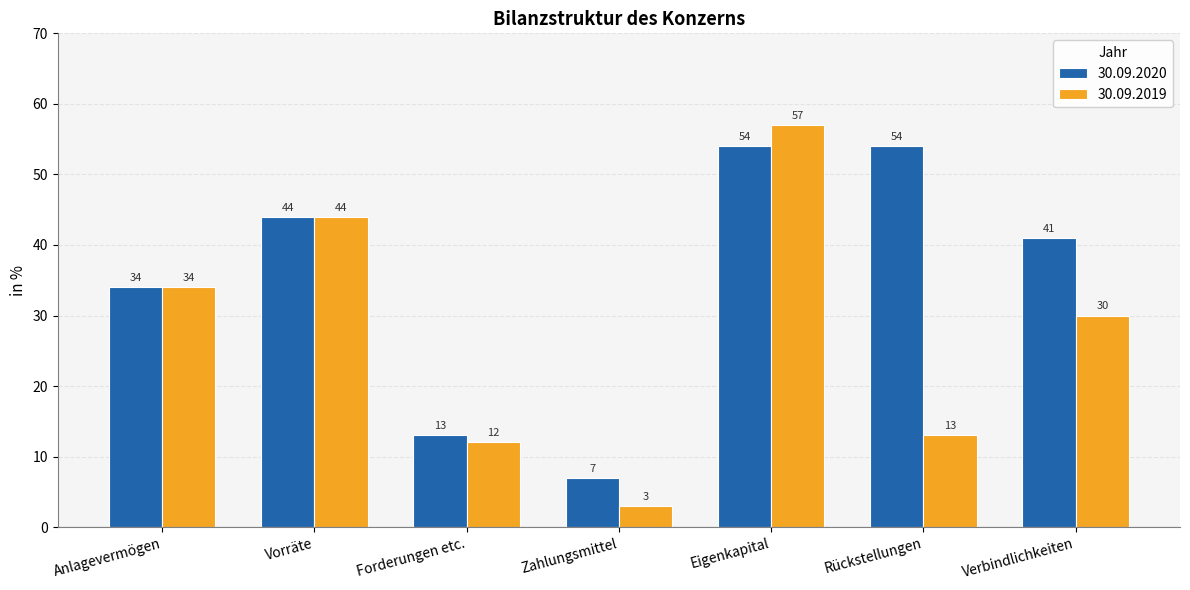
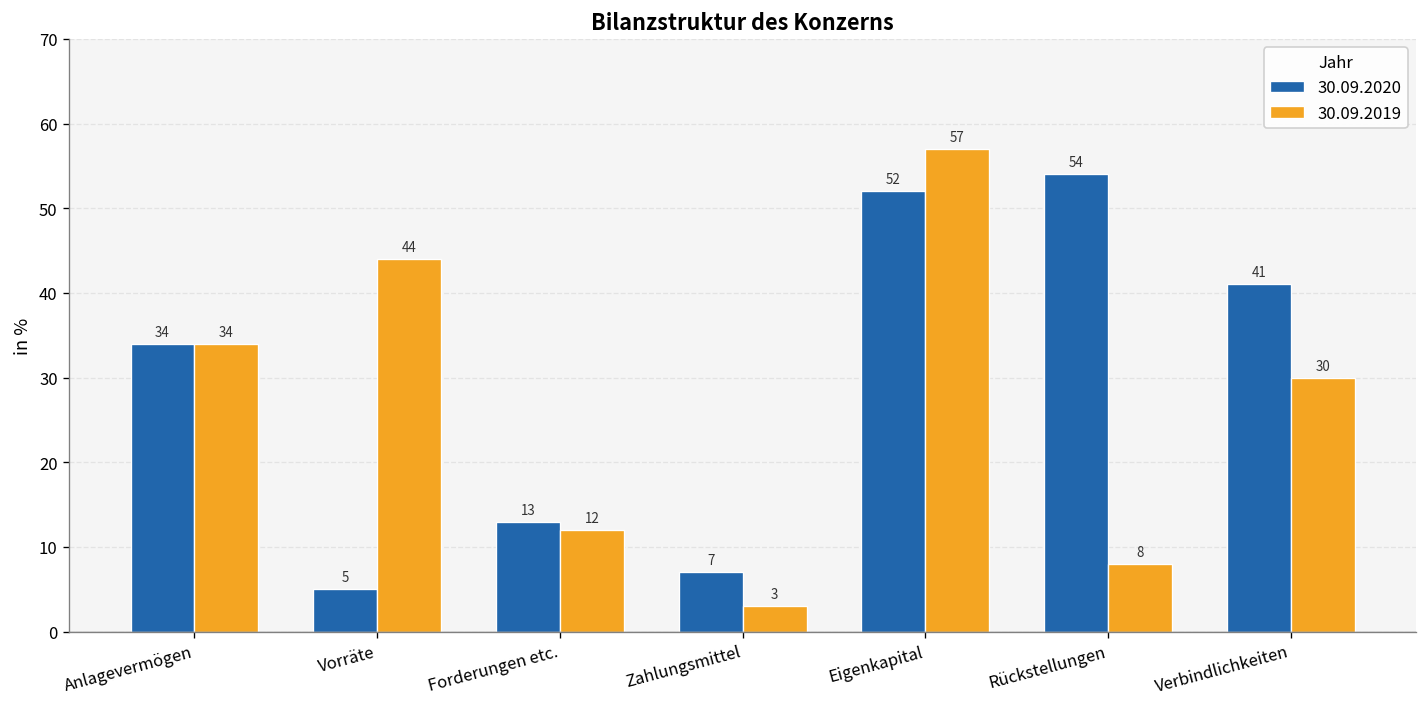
  {
    "30.09.2020": {
      "Anlagevermögen": 34,
-     "Vorräte": 44,
+     "Vorräte": 5,
      "Forderungen etc.": 13,
      "Zahlungsmittel": 7,
-     "Eigenkapital": 54,
+     "Eigenkapital": 52,
      "Rückstellungen": 54,
      "Verbindlichkeiten": 41
    },
    "30.09.2019": {
      "Anlagevermögen": 34,
      "Vorräte": 44,
      "Forderungen etc.": 12,
      "Zahlungsmittel": 3,
      "Eigenkapital": 57,
-     "Rückstellungen": 13,
+     "Rückstellungen": 8,
      "Verbindlichkeiten": 30
    }
  }
